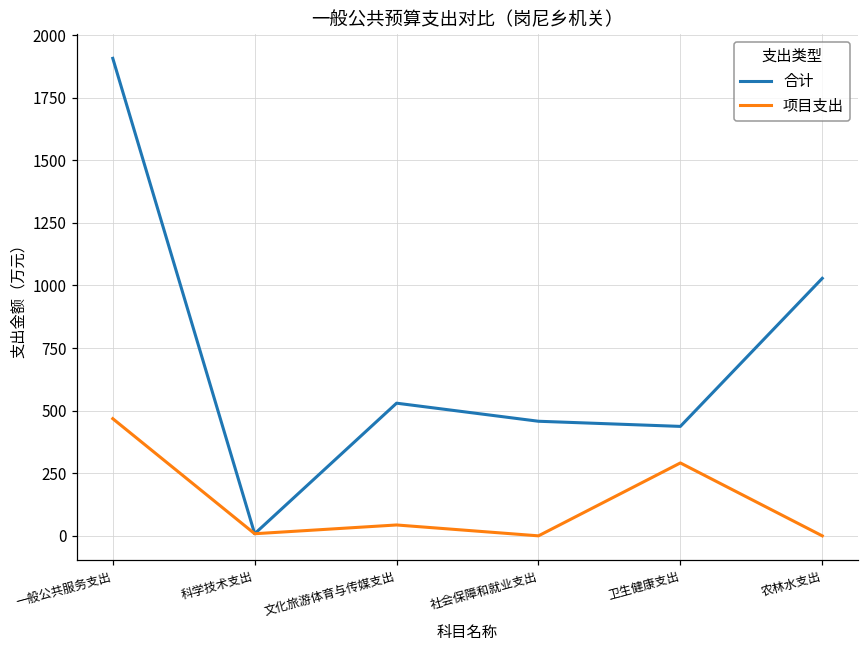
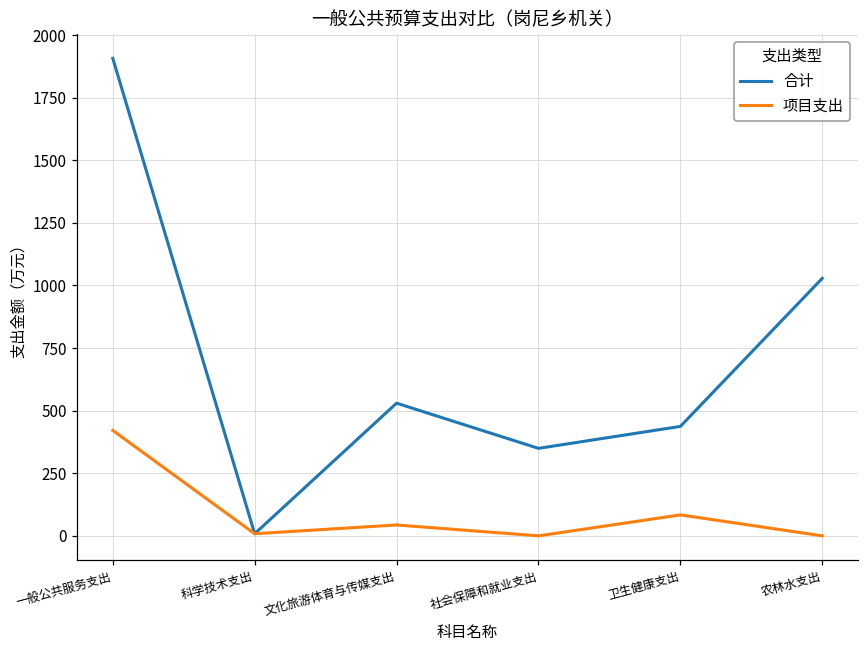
  {
    "合计": {
      "一般公共服务支出": 1910,
      "文化旅游体育与传媒支出": 530,
-     "社会保障和就业支出": 460,
+     "社会保障和就业支出": 350,
      "卫生健康支出": 440,
      "农林水支出": 1030
    },
    "项目支出": {
-     "一般公共服务支出": 470,
+     "一般公共服务支出": 420,
      "文化旅游体育与传媒支出": 40,
      "社会保障和就业支出": 0,
-     "卫生健康支出": 290,
+     "卫生健康支出": 80,
      "农林水支出": 0
    }
  }
